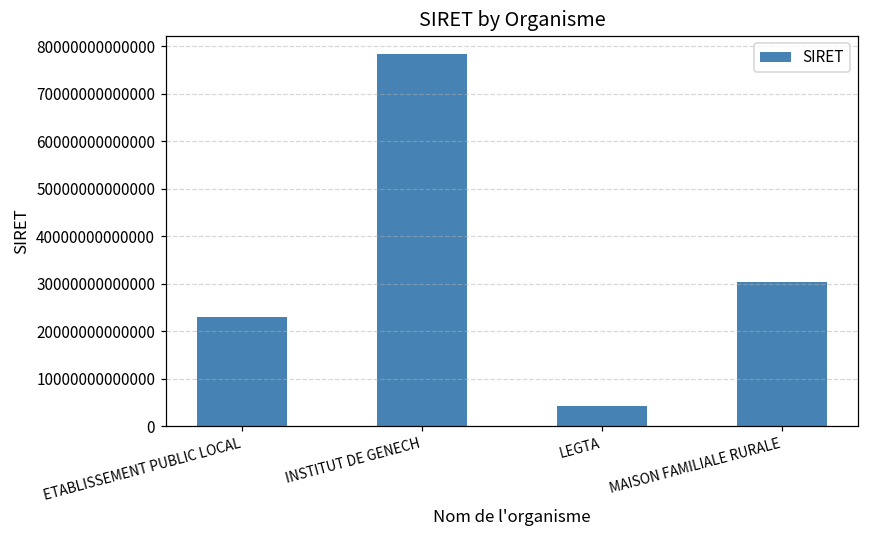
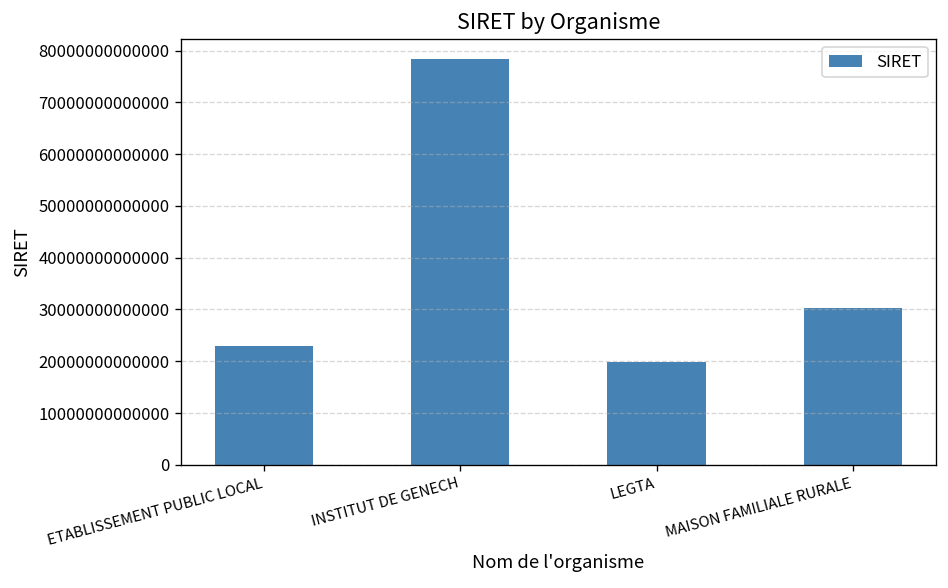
  {
    "ETABLISSEMENT PUBLIC LOCAL": 23000000000000,
    "INSTITUT DE GENECH": 78000000000000,
-   "LEGTA": 4000000000000,
+   "LEGTA": 20000000000000,
    "MAISON FAMILIALE RURALE": 30000000000000
  }
